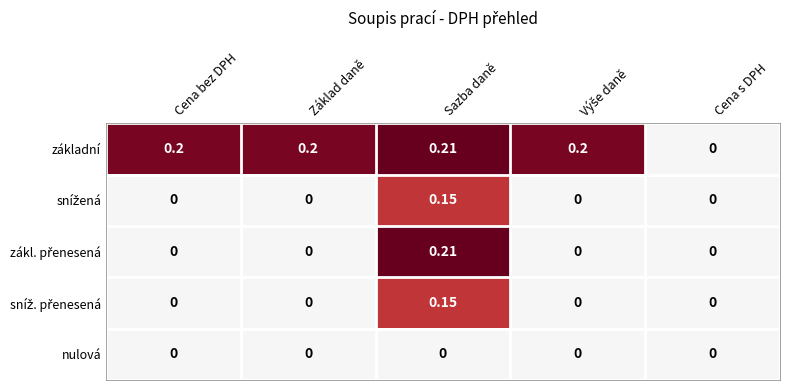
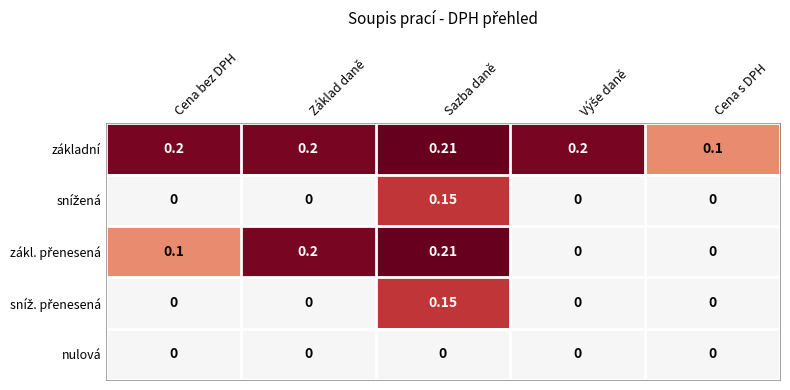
  {
    "základní": {
      "Cena bez DPH": 0.2,
      "Základ daně": 0.2,
      "Sazba daně": 0.21,
      "Výše daně": 0.2,
-     "Cena s DPH": 0
+     "Cena s DPH": 0.1
    },
    "snížená": {
      "Cena bez DPH": 0,
      "Základ daně": 0,
      "Sazba daně": 0.15,
      "Výše daně": 0,
      "Cena s DPH": 0
    },
    "zákl. přenesená": {
-     "Cena bez DPH": 0,
-     "Základ daně": 0,
+     "Cena bez DPH": 0.1,
+     "Základ daně": 0.2,
      "Sazba daně": 0.21,
      "Výše daně": 0,
      "Cena s DPH": 0
    },
    "sníž. přenesená": {
      "Cena bez DPH": 0,
      "Základ daně": 0,
      "Sazba daně": 0.15,
      "Výše daně": 0,
      "Cena s DPH": 0
    },
    "nulová": {
      "Cena bez DPH": 0,
      "Základ daně": 0,
      "Sazba daně": 0,
      "Výše daně": 0,
      "Cena s DPH": 0
    }
  }
